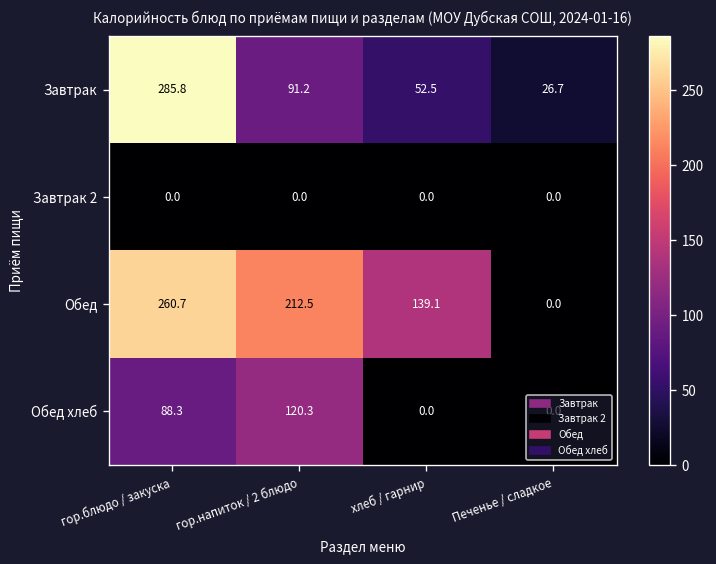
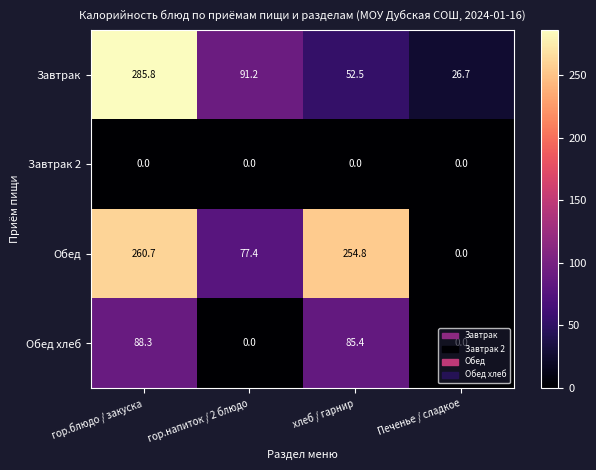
  {
    "Завтрак": {
      "гор.блюдо / закуска": 285.8,
      "гор.напиток / 2 блюдо": 91.2,
      "хлеб / гарнир": 52.5,
      "Печенье / сладкое": 26.7
    },
    "Завтрак 2": {
      "гор.блюдо / закуска": 0.0,
      "гор.напиток / 2 блюдо": 0.0,
      "хлеб / гарнир": 0.0,
      "Печенье / сладкое": 0.0
    },
    "Обед": {
      "гор.блюдо / закуска": 260.7,
-     "гор.напиток / 2 блюдо": 212.5,
-     "хлеб / гарнир": 139.1,
+     "гор.напиток / 2 блюдо": 77.4,
+     "хлеб / гарнир": 254.8,
      "Печенье / сладкое": 0.0
    },
    "Обед хлеб": {
      "гор.блюдо / закуска": 88.3,
-     "гор.напиток / 2 блюдо": 120.3,
-     "хлеб / гарнир": 0.0
+     "гор.напиток / 2 блюдо": 0.0,
+     "хлеб / гарнир": 85.4
    }
  }
